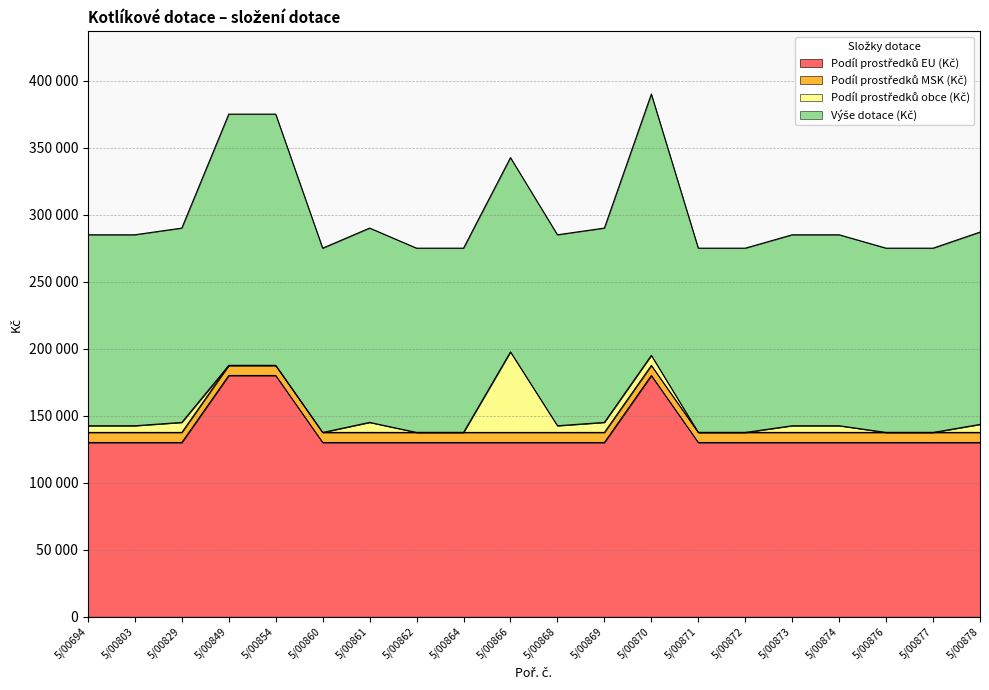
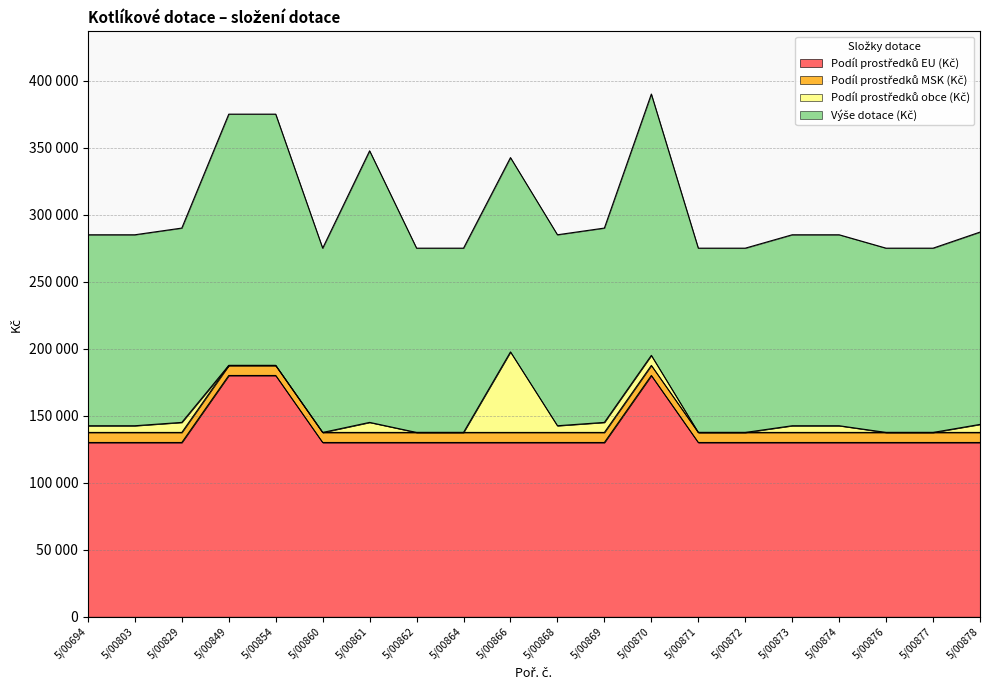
  {
    "Podíl prostředků EU (Kč)": {
      "5/00694": 130000,
      "5/00803": 130000,
      "5/00829": 130000,
      "5/00849": 180000,
      "5/00854": 180000,
      "5/00860": 130000,
      "5/00861": 130000,
      "5/00862": 130000,
      "5/00864": 130000,
      "5/00866": 130000,
      "5/00868": 130000,
      "5/00869": 130000,
      "5/00870": 180000,
      "5/00871": 130000,
      "5/00872": 130000,
      "5/00873": 130000,
      "5/00874": 130000,
      "5/00876": 130000,
      "5/00877": 130000,
      "5/00878": 130000
    },
    "Podíl prostředků MSK (Kč)": {
      "5/00694": 138000,
      "5/00803": 138000,
      "5/00829": 138000,
      "5/00861": 138000,
      "5/00866": 138000,
      "5/00868": 138000,
      "5/00869": 138000,
      "5/00870": 188000,
      "5/00873": 138000,
      "5/00874": 138000,
      "5/00878": 138000
    },
    "Podíl prostředků obce (Kč)": {
      "5/00694": 5000,
      "5/00803": 5000,
      "5/00829": 8000,
      "5/00861": 8000,
      "5/00866": 60000,
      "5/00868": 5000,
      "5/00869": 8000,
      "5/00870": 8000,
      "5/00873": 5000,
      "5/00874": 5000,
      "5/00878": 6000
    },
    "Výše dotace (Kč)": {
      "5/00694": 143000,
      "5/00803": 143000,
      "5/00829": 145000,
      "5/00849": 188000,
      "5/00854": 188000,
      "5/00860": 138000,
-     "5/00861": 145000,
+     "5/00861": 203000,
      "5/00862": 138000,
      "5/00864": 138000,
      "5/00866": 145000,
      "5/00868": 143000,
      "5/00869": 145000,
      "5/00870": 195000,
      "5/00871": 138000,
      "5/00872": 138000,
      "5/00873": 143000,
      "5/00874": 143000,
      "5/00876": 138000,
      "5/00877": 138000,
      "5/00878": 144000
    }
  }
